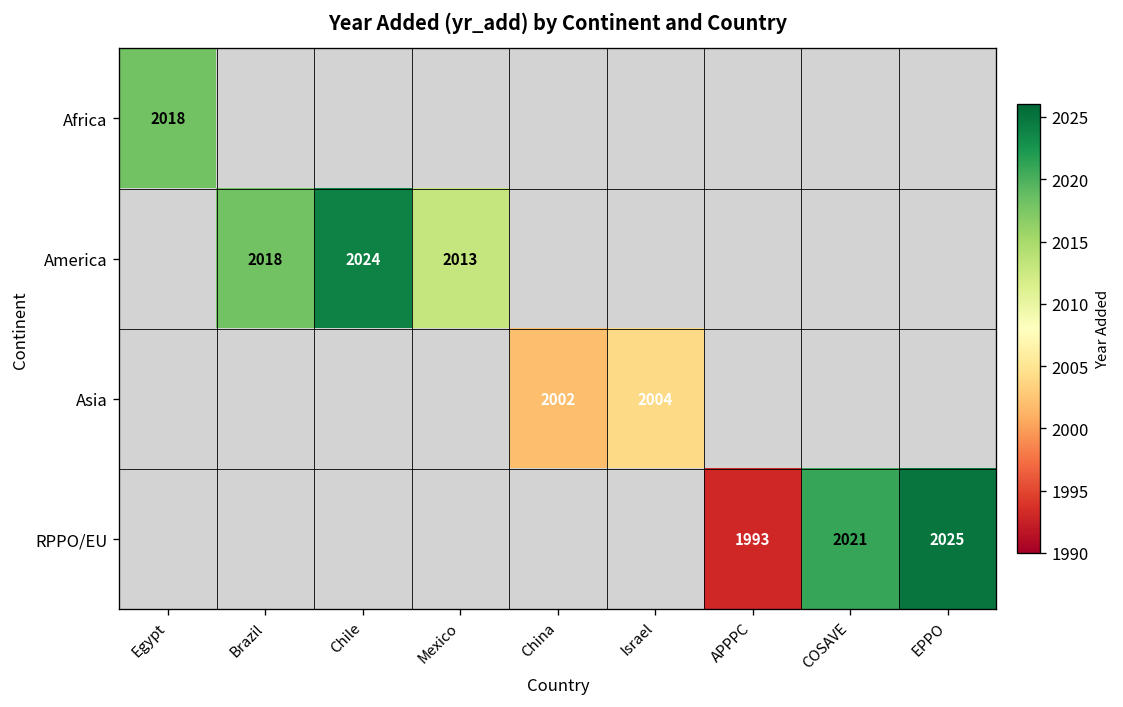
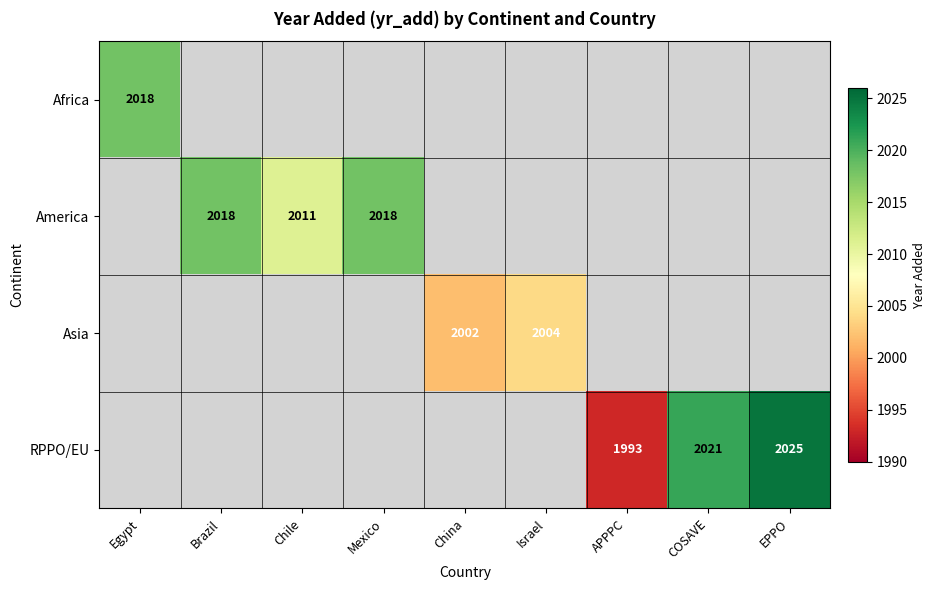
  {
    "Africa": {
      "Egypt": 2018
    },
    "America": {
      "Brazil": 2018,
-     "Chile": 2024,
-     "Mexico": 2013
+     "Chile": 2011,
+     "Mexico": 2018
    },
    "Asia": {
      "China": 2002,
      "Israel": 2004
    },
    "RPPO/EU": {
      "APPPC": 1993,
      "COSAVE": 2021,
      "EPPO": 2025
    }
  }
